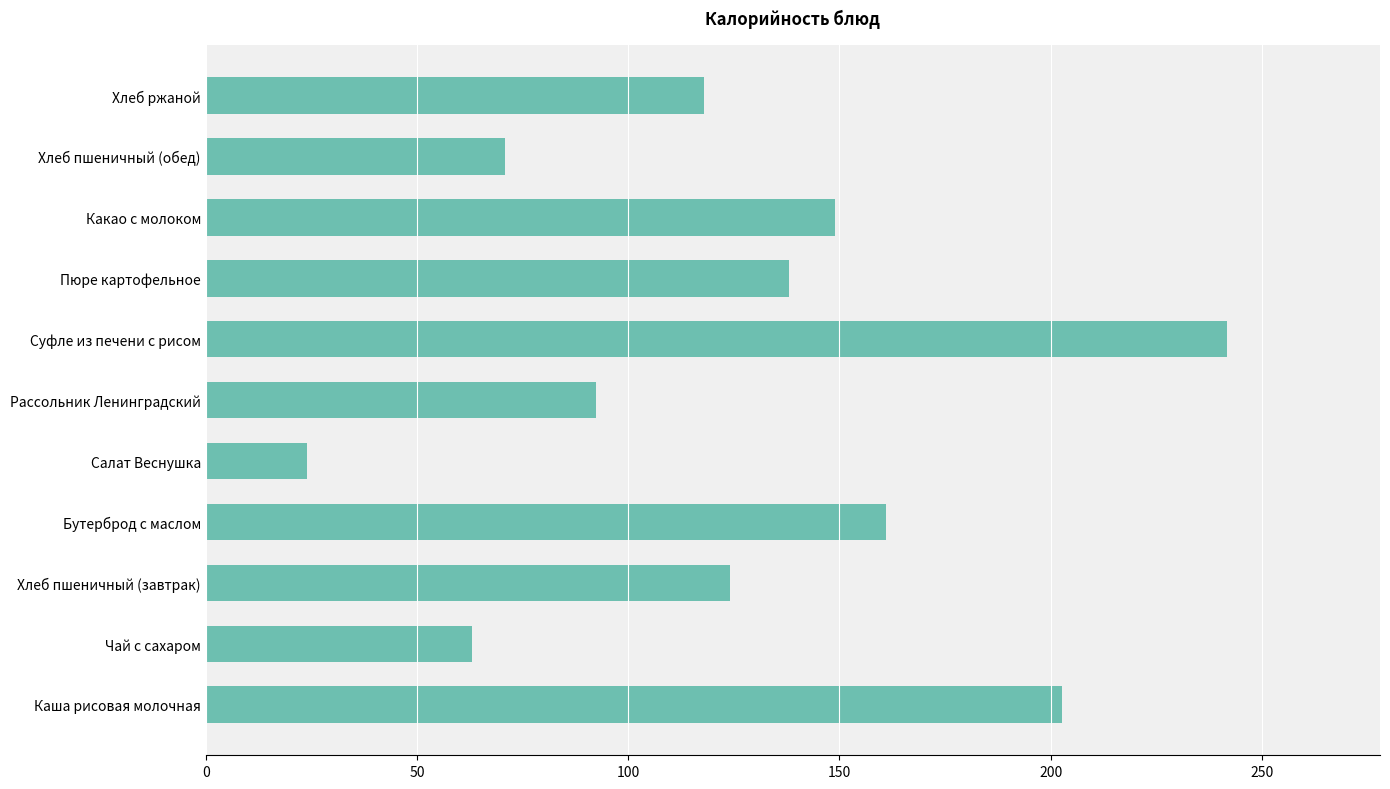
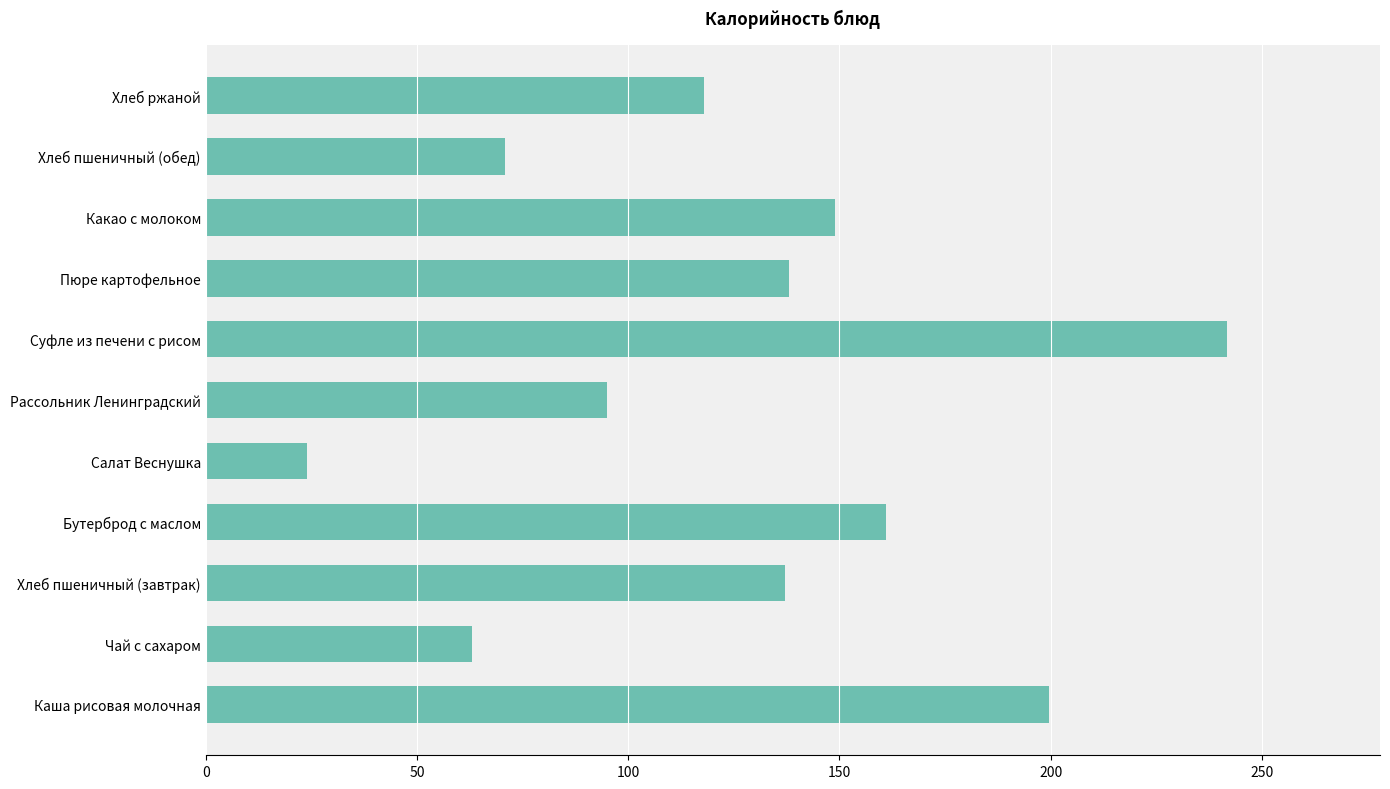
  {
    "Хлеб ржаной": 118,
    "Хлеб пшеничный (обед)": 71,
    "Какао с молоком": 149,
    "Пюре картофельное": 138,
    "Суфле из печени с рисом": 242,
-   "Рассольник Ленинградский": 92,
+   "Рассольник Ленинградский": 95,
    "Салат Веснушка": 24,
    "Бутерброд с маслом": 161,
-   "Хлеб пшеничный (завтрак)": 124,
+   "Хлеб пшеничный (завтрак)": 137,
    "Чай с сахаром": 63,
-   "Каша рисовая молочная": 203
+   "Каша рисовая молочная": 200
  }
